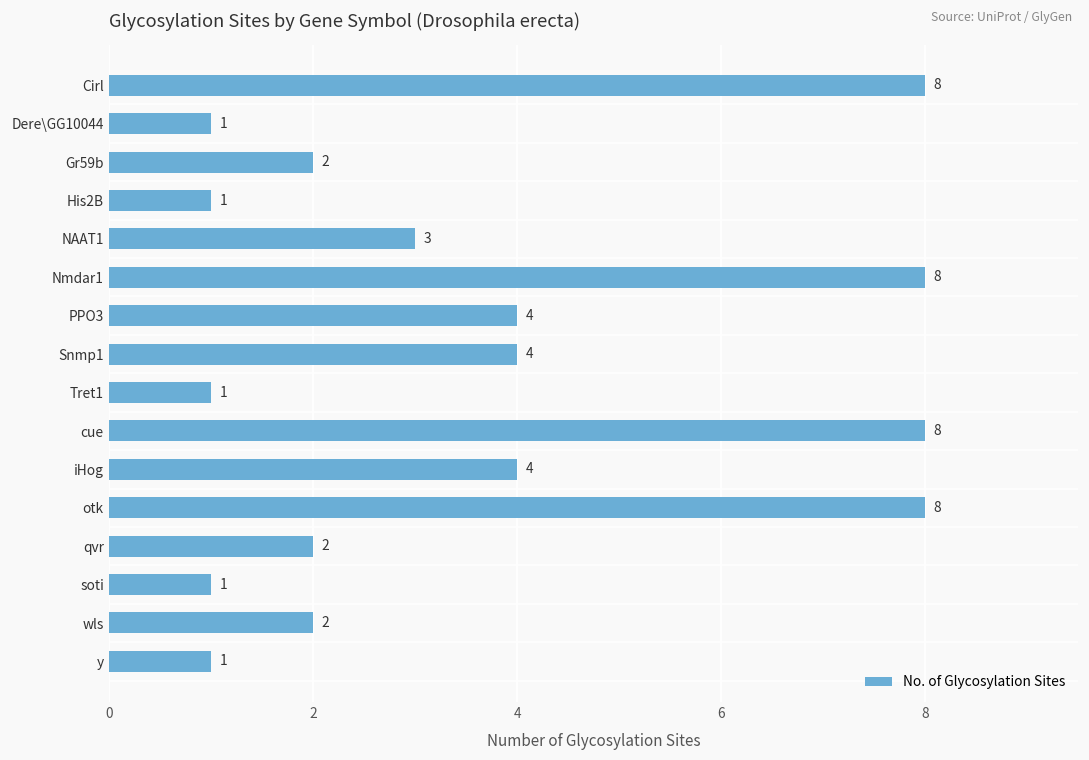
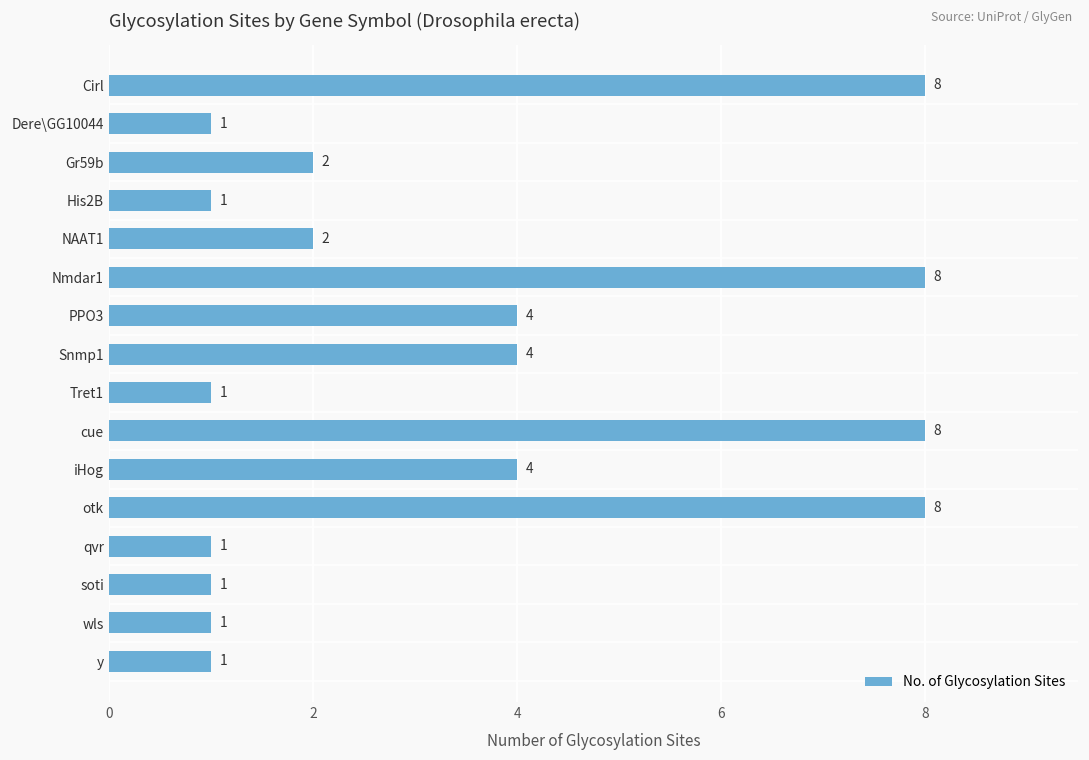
  {
    "Cirl": 8,
    "Dere\\GG10044": 1,
    "Gr59b": 2,
    "His2B": 1,
-   "NAAT1": 3,
+   "NAAT1": 2,
    "Nmdar1": 8,
    "PPO3": 4,
    "Snmp1": 4,
    "Tret1": 1,
    "cue": 8,
    "iHog": 4,
    "otk": 8,
-   "qvr": 2,
+   "qvr": 1,
    "soti": 1,
-   "wls": 2,
+   "wls": 1,
    "y": 1
  }
